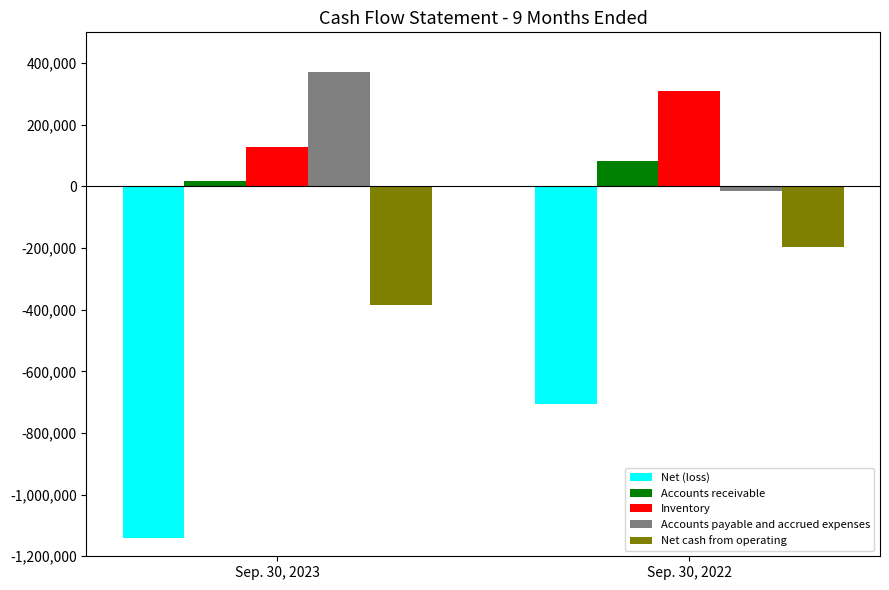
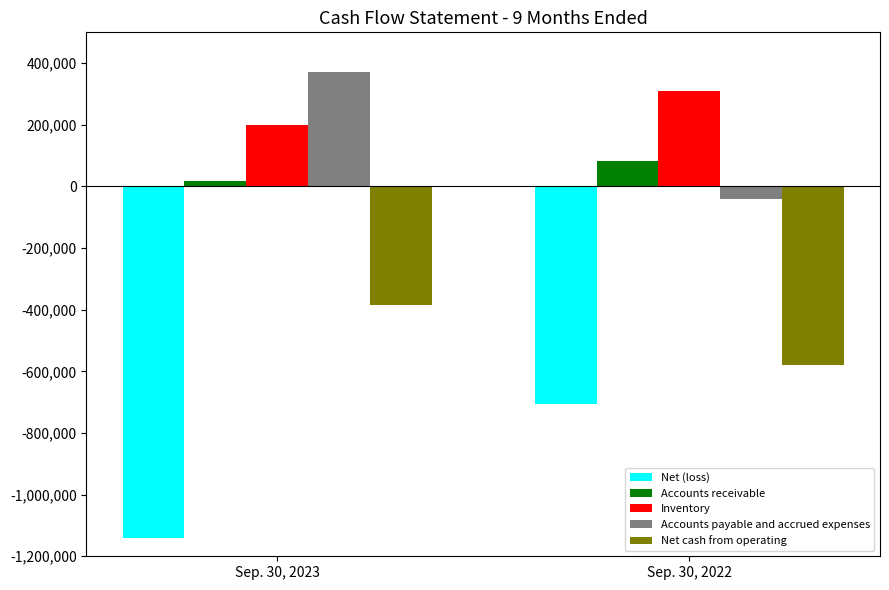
  {
    "Net (loss)": {
      "Sep. 30, 2023": "-1,140,000",
      "Sep. 30, 2022": "-710,000"
    },
    "Accounts receivable": {
      "Sep. 30, 2023": "20,000",
      "Sep. 30, 2022": "80,000"
    },
    "Inventory": {
-     "Sep. 30, 2023": "130,000",
+     "Sep. 30, 2023": "200,000",
      "Sep. 30, 2022": "310,000"
    },
    "Accounts payable and accrued expenses": {
      "Sep. 30, 2023": "370,000",
-     "Sep. 30, 2022": "-10,000"
+     "Sep. 30, 2022": "-40,000"
    },
    "Net cash from operating": {
      "Sep. 30, 2023": "-380,000",
-     "Sep. 30, 2022": "-200,000"
+     "Sep. 30, 2022": "-580,000"
    }
  }
